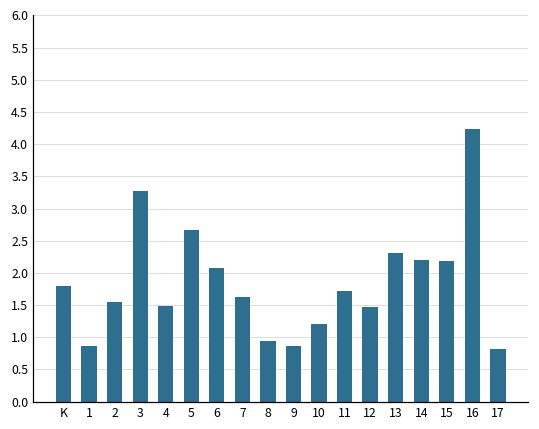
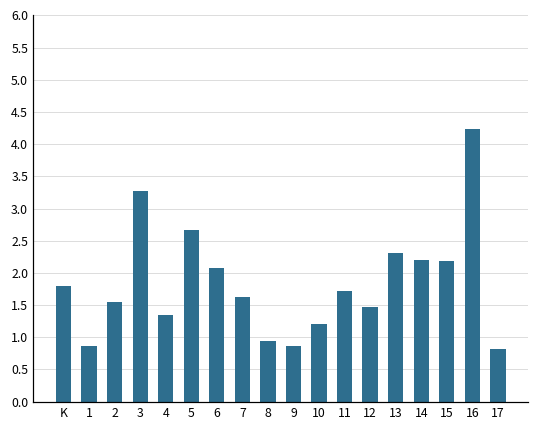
  {
    "K": 1.8,
    "1": 0.9,
    "2": 1.5,
    "3": 3.3,
-   "4": 1.5,
+   "4": 1.4,
    "5": 2.7,
    "6": 2.1,
    "7": 1.6,
    "8": 0.9,
    "9": 0.9,
    "10": 1.2,
    "11": 1.7,
    "12": 1.5,
    "13": 2.3,
    "14": 2.2,
    "15": 2.2,
    "16": 4.2,
    "17": 0.8
  }
